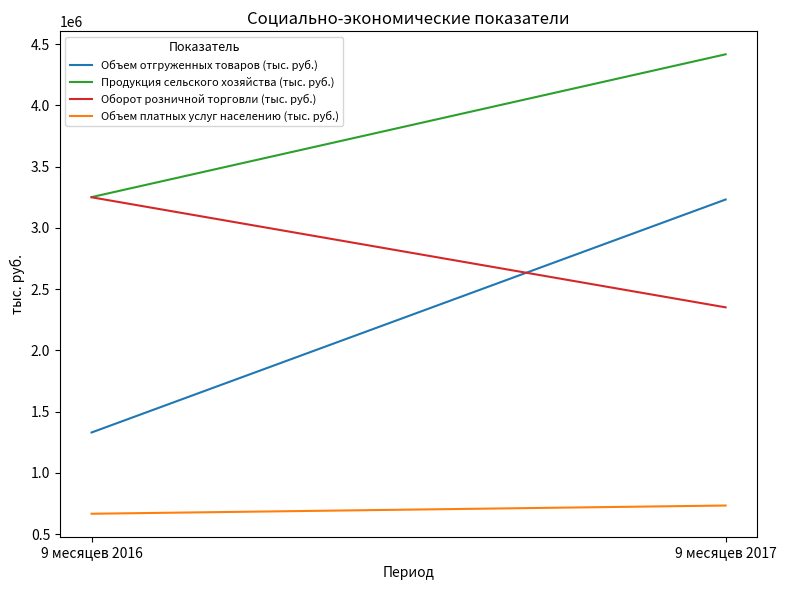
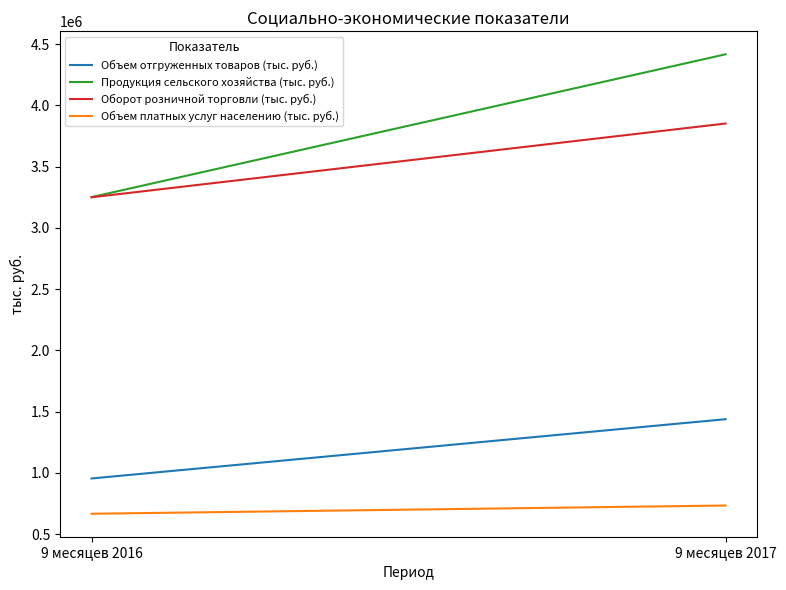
  {
    "Объем отгруженных товаров (тыс. руб.)": {
-     "9 месяцев 2016": 1330000,
-     "9 месяцев 2017": 3230000
+     "9 месяцев 2016": 950000,
+     "9 месяцев 2017": 1440000
    },
    "Продукция сельского хозяйства (тыс. руб.)": {
      "9 месяцев 2017": 4420000
    },
    "Оборот розничной торговли (тыс. руб.)": {
-     "9 месяцев 2017": 2350000
+     "9 месяцев 2017": 3850000
    },
    "Объем платных услуг населению (тыс. руб.)": {
      "9 месяцев 2016": 670000,
      "9 месяцев 2017": 730000
    }
  }
